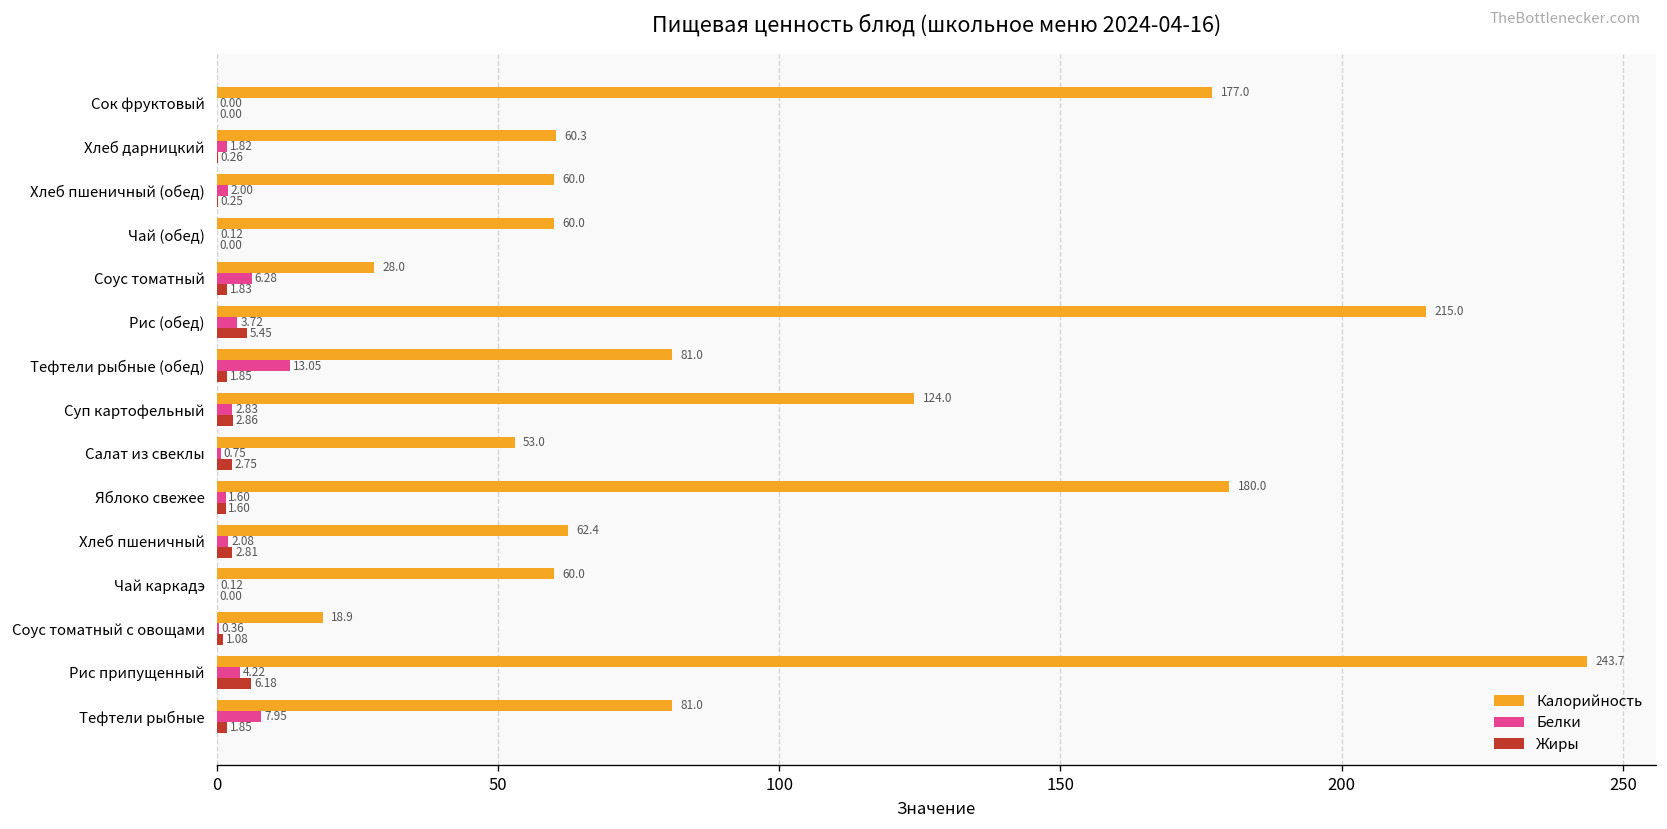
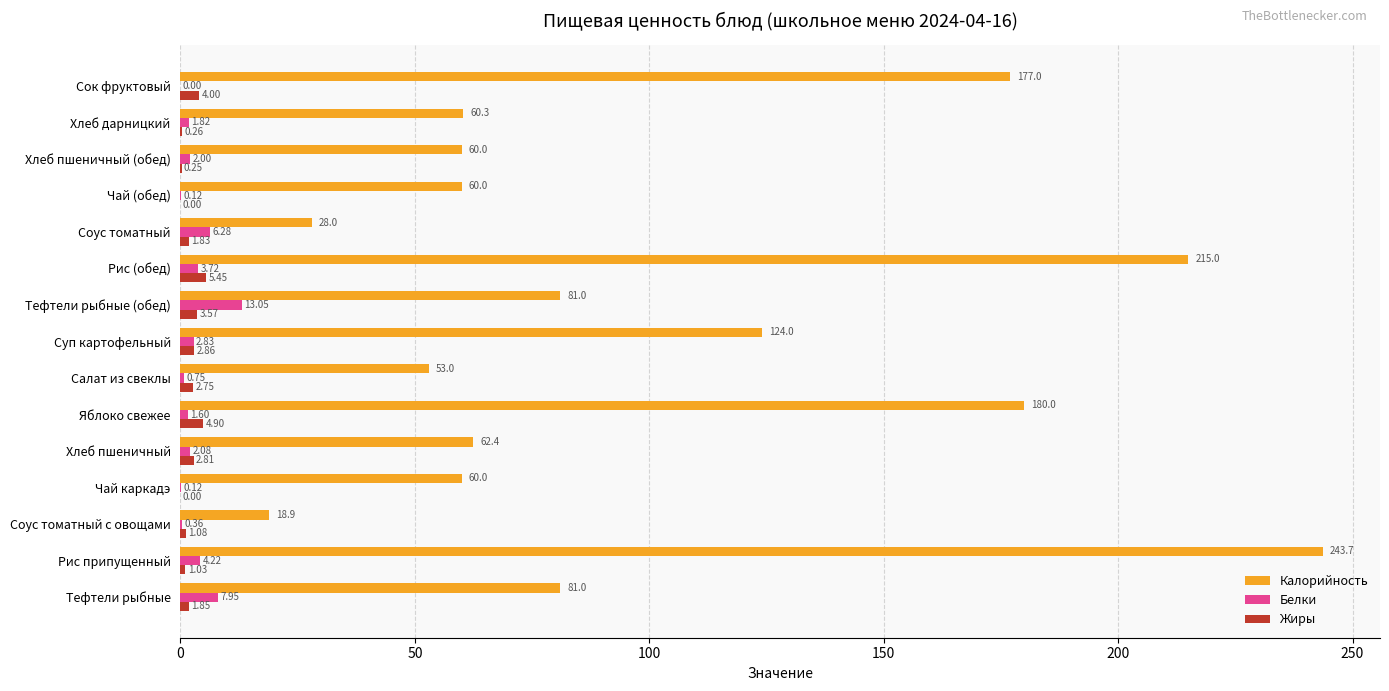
  {
    "Калорийность": {
      "Сок фруктовый": 177.0,
      "Хлеб дарницкий": 60.3,
      "Хлеб пшеничный (обед)": 60.0,
      "Чай (обед)": 60.0,
      "Соус томатный": 28.0,
      "Рис (обед)": 215.0,
      "Тефтели рыбные (обед)": 81.0,
      "Суп картофельный": 124.0,
      "Салат из свеклы": 53.0,
      "Яблоко свежее": 180.0,
      "Хлеб пшеничный": 62.4,
      "Чай каркадэ": 60.0,
      "Соус томатный с овощами": 18.9,
      "Рис припущенный": 243.7,
      "Тефтели рыбные": 81.0
    },
    "Белки": {
      "Сок фруктовый": 0.00,
      "Хлеб дарницкий": 1.82,
      "Хлеб пшеничный (обед)": 2.00,
      "Чай (обед)": 0.12,
      "Соус томатный": 6.28,
      "Рис (обед)": 3.72,
      "Тефтели рыбные (обед)": 13.05,
      "Суп картофельный": 2.83,
      "Салат из свеклы": 0.75,
      "Яблоко свежее": 1.60,
      "Хлеб пшеничный": 2.08,
      "Чай каркадэ": 0.12,
      "Соус томатный с овощами": 0.36,
      "Рис припущенный": 4.22,
      "Тефтели рыбные": 7.95
    },
    "Жиры": {
-     "Сок фруктовый": 0.00,
+     "Сок фруктовый": 4.00,
      "Хлеб дарницкий": 0.26,
      "Хлеб пшеничный (обед)": 0.25,
      "Чай (обед)": 0.00,
      "Соус томатный": 1.83,
      "Рис (обед)": 5.45,
-     "Тефтели рыбные (обед)": 1.85,
+     "Тефтели рыбные (обед)": 3.57,
      "Суп картофельный": 2.86,
      "Салат из свеклы": 2.75,
-     "Яблоко свежее": 1.60,
+     "Яблоко свежее": 4.90,
      "Хлеб пшеничный": 2.81,
      "Чай каркадэ": 0.00,
      "Соус томатный с овощами": 1.08,
-     "Рис припущенный": 6.18,
+     "Рис припущенный": 1.03,
      "Тефтели рыбные": 1.85
    }
  }
